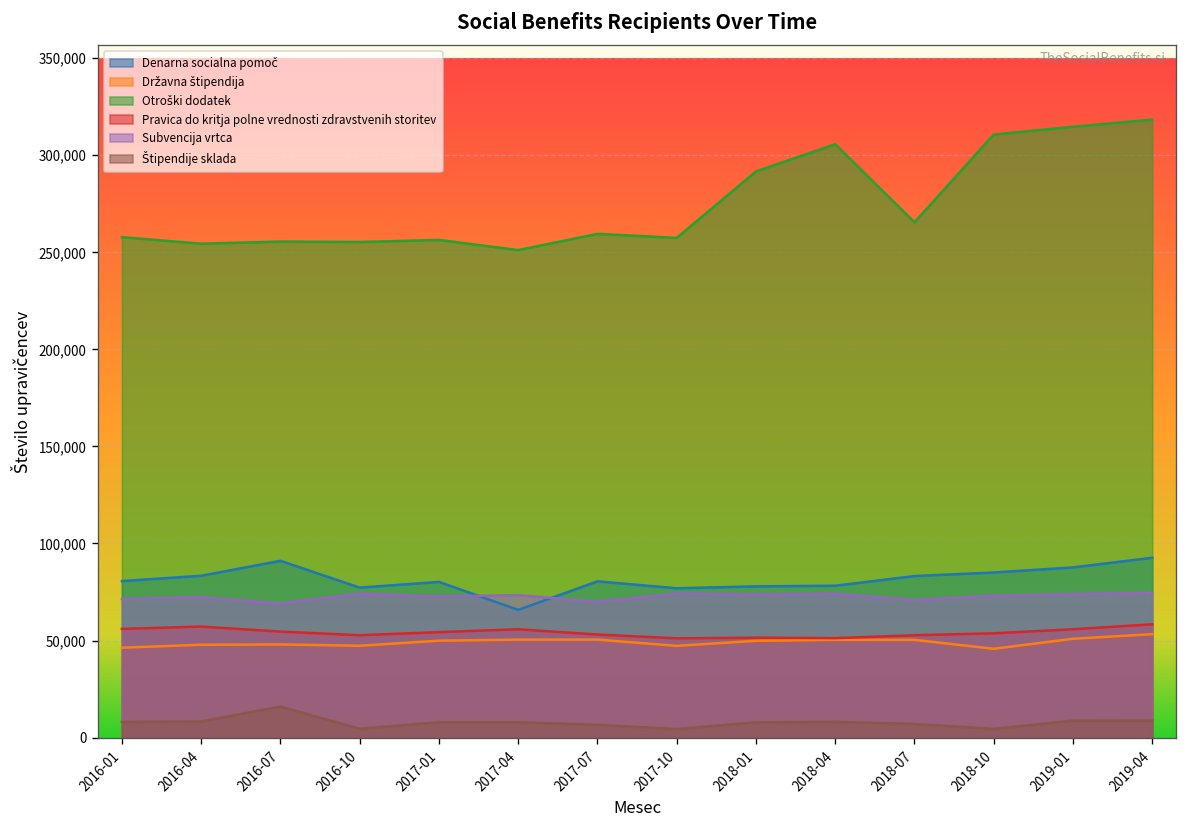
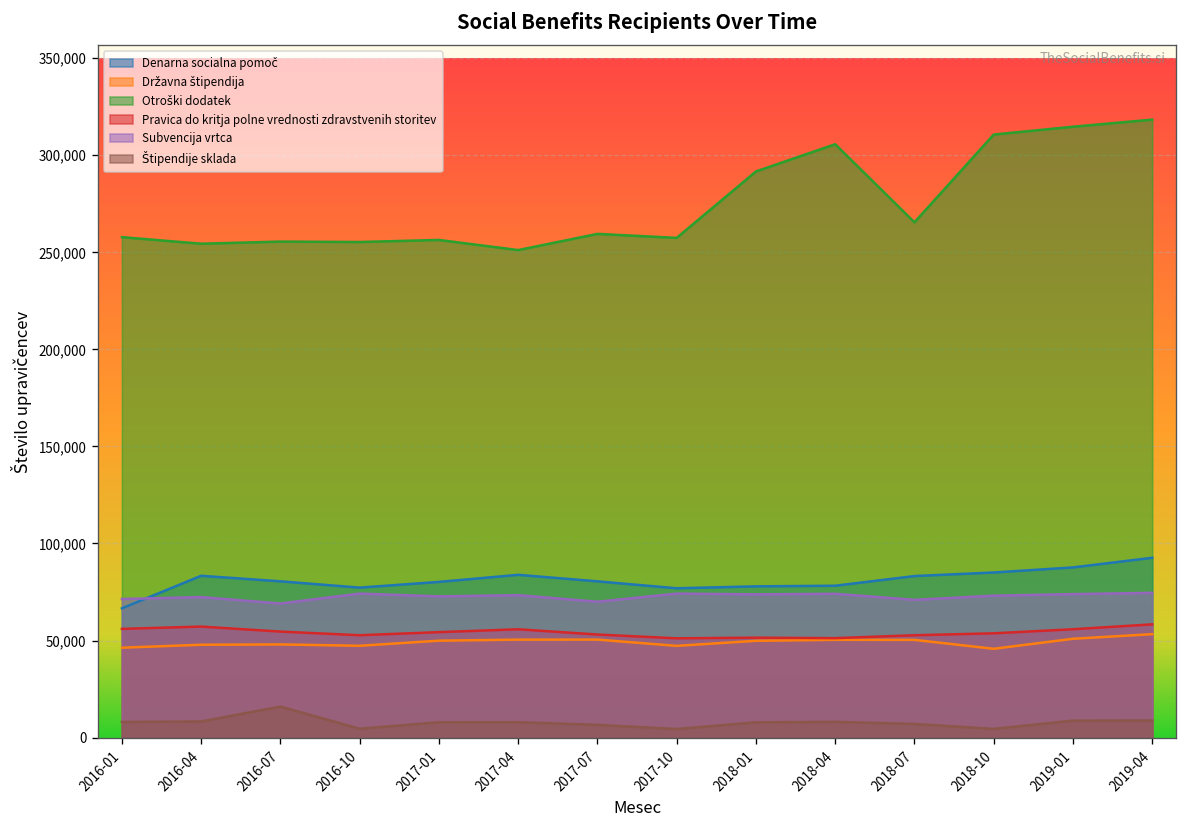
  {
    "Denarna socialna pomoč": {
-     "2016-01": "81,000",
+     "2016-01": "67,000",
      "2016-04": "83,000",
-     "2016-07": "91,000",
+     "2016-07": "81,000",
      "2016-10": "77,000",
      "2017-01": "80,000",
-     "2017-04": "66,000",
+     "2017-04": "84,000",
      "2017-07": "81,000",
      "2017-10": "77,000",
      "2018-01": "78,000",
      "2018-04": "78,000",
      "2018-07": "83,000",
      "2018-10": "85,000",
      "2019-01": "88,000",
      "2019-04": "93,000"
    },
    "Državna štipendija": {
      "2016-01": "46,000",
      "2016-04": "48,000",
      "2016-07": "48,000",
      "2016-10": "47,000",
      "2017-01": "50,000",
      "2017-04": "50,000",
      "2017-07": "50,000",
      "2017-10": "47,000",
      "2018-01": "50,000",
      "2018-07": "50,000",
      "2018-10": "46,000",
      "2019-01": "51,000",
      "2019-04": "53,000"
    },
    "Otroški dodatek": {
      "2016-01": "258,000",
      "2016-04": "254,000",
      "2016-07": "256,000",
      "2016-10": "255,000",
      "2017-01": "256,000",
      "2017-04": "251,000",
      "2017-07": "260,000",
      "2017-10": "257,000",
      "2018-01": "292,000",
      "2018-04": "306,000",
      "2018-07": "265,000",
      "2018-10": "311,000",
      "2019-01": "315,000",
      "2019-04": "318,000"
    },
    "Pravica do kritja polne vrednosti zdravstvenih storitev": {
      "2016-01": "56,000",
      "2016-04": "57,000",
      "2016-07": "55,000",
      "2016-10": "53,000",
      "2017-01": "54,000",
      "2017-04": "56,000",
      "2017-07": "53,000",
      "2017-10": "51,000",
      "2018-01": "51,000",
      "2018-07": "53,000",
      "2018-10": "54,000",
      "2019-01": "56,000",
      "2019-04": "58,000"
    },
    "Subvencija vrtca": {
      "2016-01": "71,000",
      "2016-04": "72,000",
      "2016-07": "69,000",
      "2016-10": "74,000",
      "2017-01": "73,000",
      "2017-04": "73,000",
      "2017-07": "70,000",
      "2017-10": "74,000",
      "2018-01": "74,000",
      "2018-04": "74,000",
      "2018-07": "71,000",
      "2018-10": "73,000",
      "2019-01": "74,000",
      "2019-04": "75,000"
    },
    "Štipendije sklada": {
      "2016-01": "8,000",
      "2016-04": "8,000",
      "2016-07": "16,000",
      "2016-10": "5,000",
      "2017-01": "8,000",
      "2017-04": "8,000",
      "2017-07": "7,000",
      "2017-10": "4,000",
      "2018-01": "8,000",
      "2018-04": "8,000",
      "2018-07": "7,000",
      "2018-10": "4,000",
      "2019-01": "9,000",
      "2019-04": "9,000"
    }
  }
